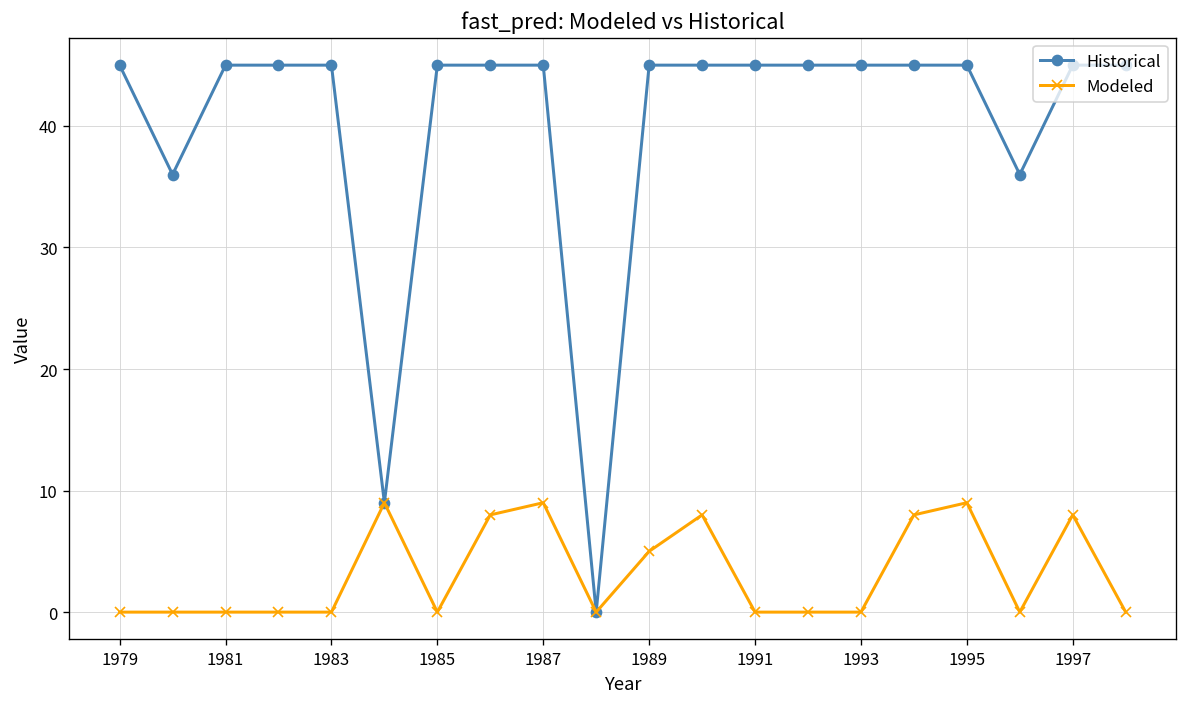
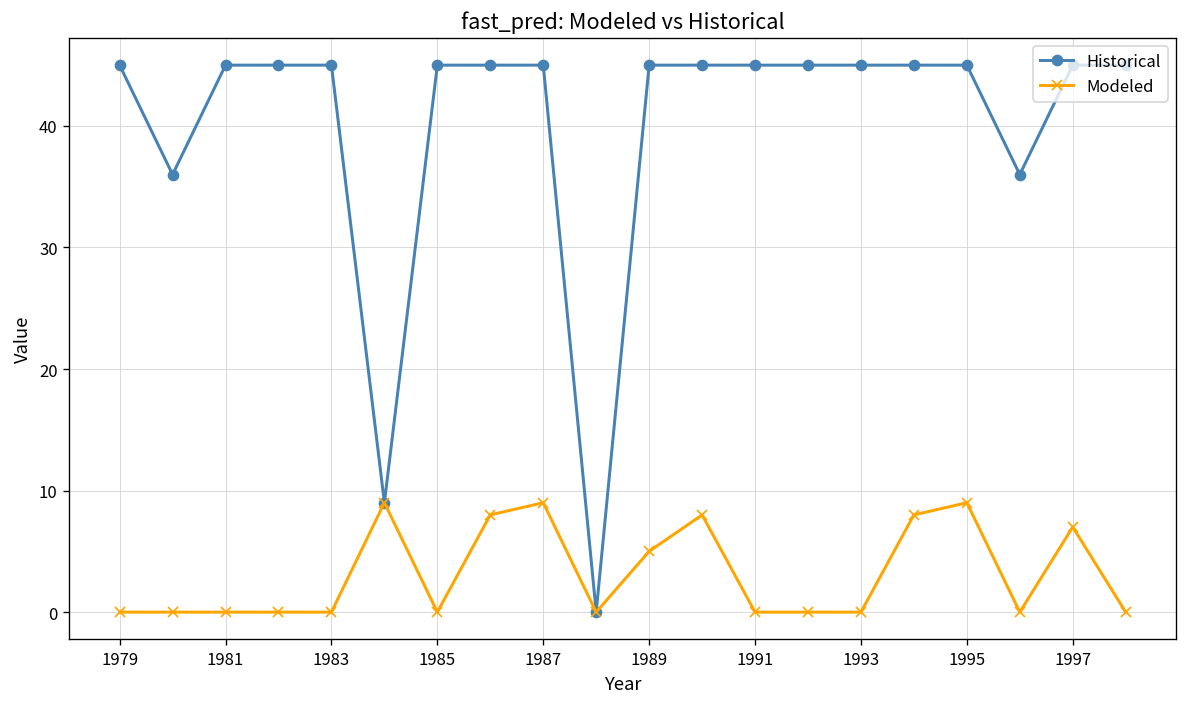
  {
    "Historical": {
      "1979": 45,
      "1981": 45,
      "1983": 45,
      "1985": 45,
      "1987": 45,
      "1989": 45,
      "1991": 45,
      "1993": 45,
      "1995": 45
    },
    "Modeled": {
      "1979": 0,
      "1981": 0,
      "1983": 0,
      "1985": 0,
      "1987": 9,
      "1989": 5,
      "1991": 0,
      "1993": 0,
      "1995": 9,
-     "1997": 8
+     "1997": 7
    }
  }
